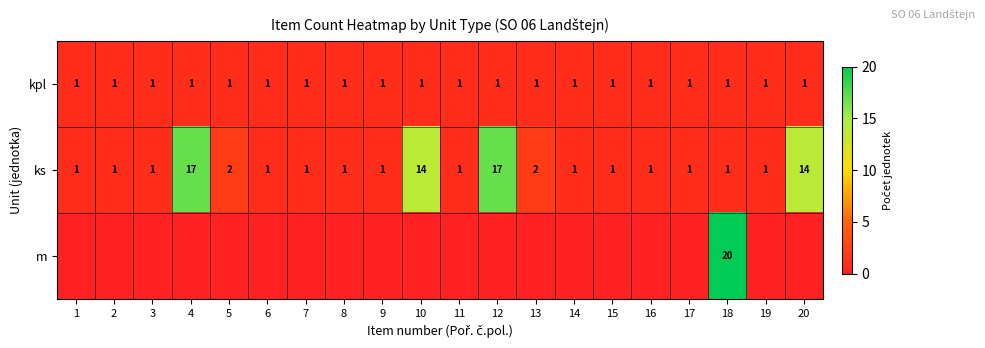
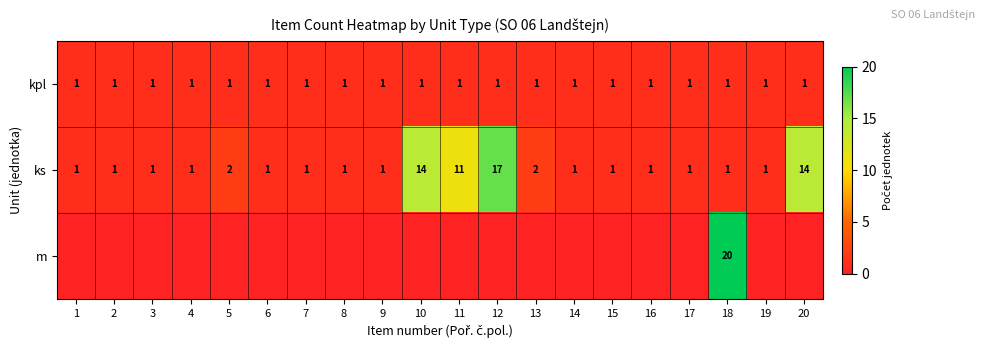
  {
    "kpl": {
      "1": 1,
      "2": 1,
      "3": 1,
      "4": 1,
      "5": 1,
      "6": 1,
      "7": 1,
      "8": 1,
      "9": 1,
      "10": 1,
      "11": 1,
      "12": 1,
      "13": 1,
      "14": 1,
      "15": 1,
      "16": 1,
      "17": 1,
      "18": 1,
      "19": 1,
      "20": 1
    },
    "ks": {
      "1": 1,
      "2": 1,
      "3": 1,
-     "4": 17,
+     "4": 1,
      "5": 2,
      "6": 1,
      "7": 1,
      "8": 1,
      "9": 1,
      "10": 14,
-     "11": 1,
+     "11": 11,
      "12": 17,
      "13": 2,
      "14": 1,
      "15": 1,
      "16": 1,
      "17": 1,
      "18": 1,
      "19": 1,
      "20": 14
    },
    "m": {
      "18": 20
    }
  }
